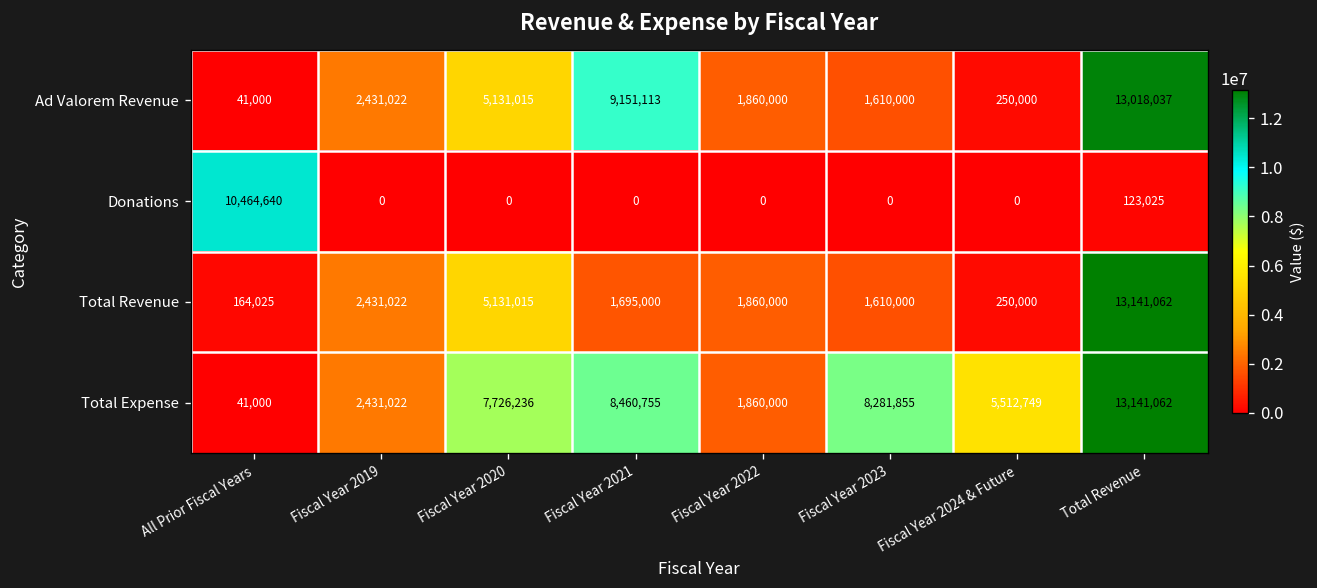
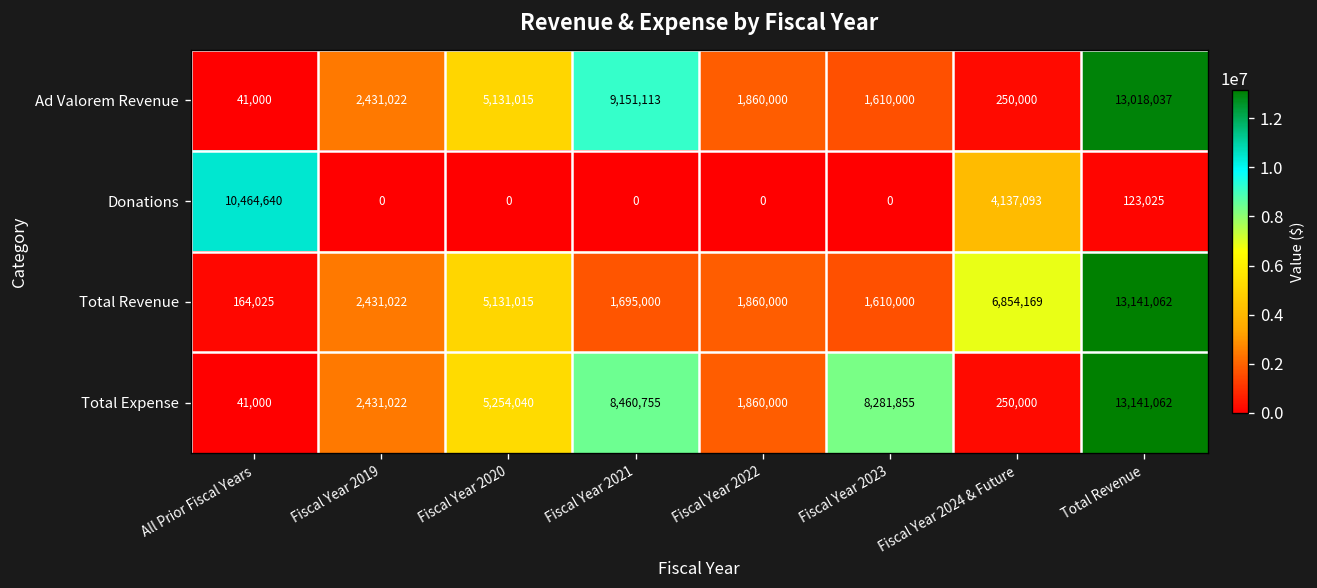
  {
    "Ad Valorem Revenue": {
      "All Prior Fiscal Years": "41,000",
      "Fiscal Year 2019": "2,431,022",
      "Fiscal Year 2020": "5,131,015",
      "Fiscal Year 2021": "9,151,113",
      "Fiscal Year 2022": "1,860,000",
      "Fiscal Year 2023": "1,610,000",
      "Fiscal Year 2024 & Future": "250,000",
      "Total Revenue": "13,018,037"
    },
    "Donations": {
      "All Prior Fiscal Years": "10,464,640",
      "Fiscal Year 2019": "0",
      "Fiscal Year 2020": "0",
      "Fiscal Year 2021": "0",
      "Fiscal Year 2022": "0",
      "Fiscal Year 2023": "0",
-     "Fiscal Year 2024 & Future": "0",
+     "Fiscal Year 2024 & Future": "4,137,093",
      "Total Revenue": "123,025"
    },
    "Total Revenue": {
      "All Prior Fiscal Years": "164,025",
      "Fiscal Year 2019": "2,431,022",
      "Fiscal Year 2020": "5,131,015",
      "Fiscal Year 2021": "1,695,000",
      "Fiscal Year 2022": "1,860,000",
      "Fiscal Year 2023": "1,610,000",
-     "Fiscal Year 2024 & Future": "250,000",
+     "Fiscal Year 2024 & Future": "6,854,169",
      "Total Revenue": "13,141,062"
    },
    "Total Expense": {
      "All Prior Fiscal Years": "41,000",
      "Fiscal Year 2019": "2,431,022",
-     "Fiscal Year 2020": "7,726,236",
+     "Fiscal Year 2020": "5,254,040",
      "Fiscal Year 2021": "8,460,755",
      "Fiscal Year 2022": "1,860,000",
      "Fiscal Year 2023": "8,281,855",
-     "Fiscal Year 2024 & Future": "5,512,749",
+     "Fiscal Year 2024 & Future": "250,000",
      "Total Revenue": "13,141,062"
    }
  }
